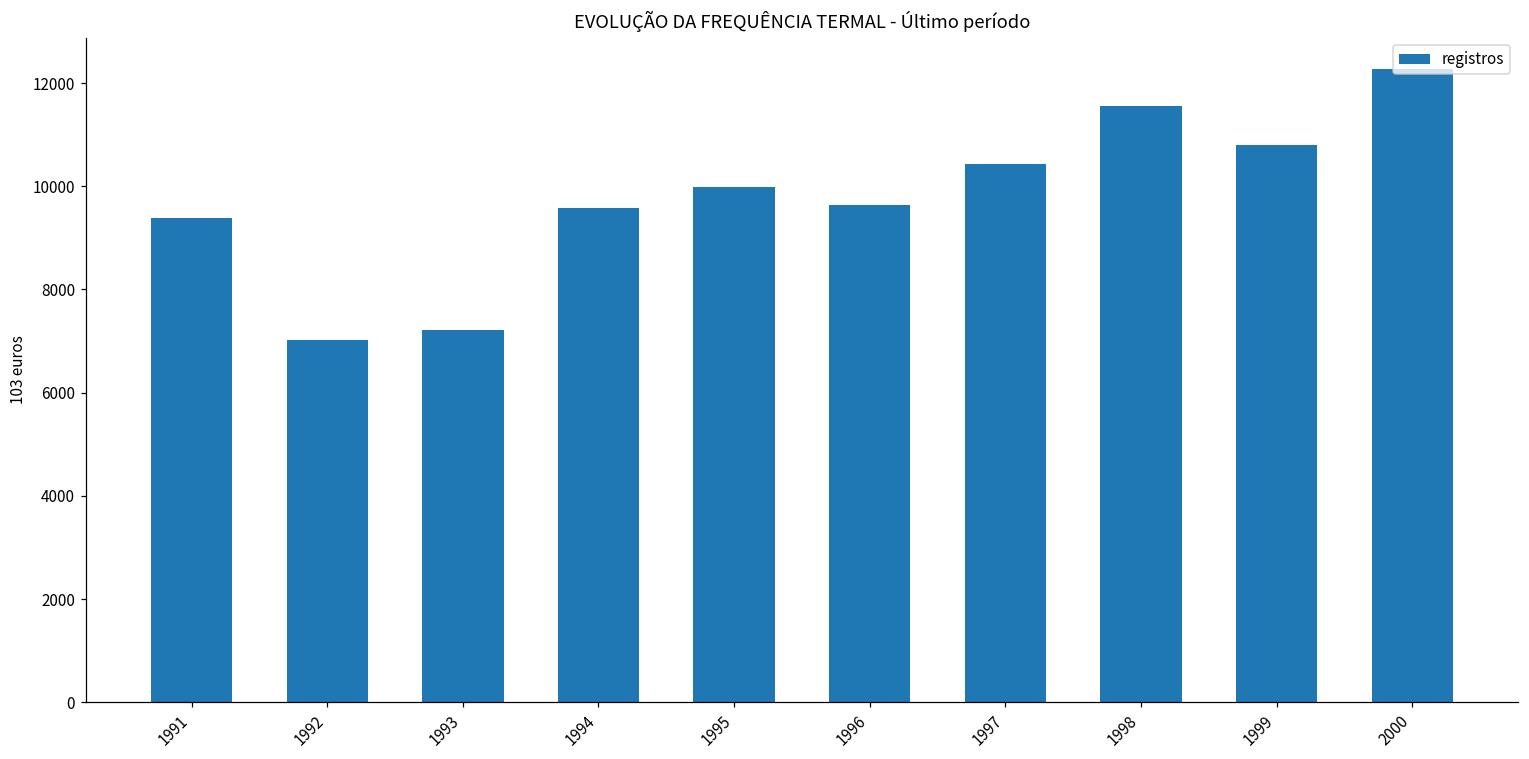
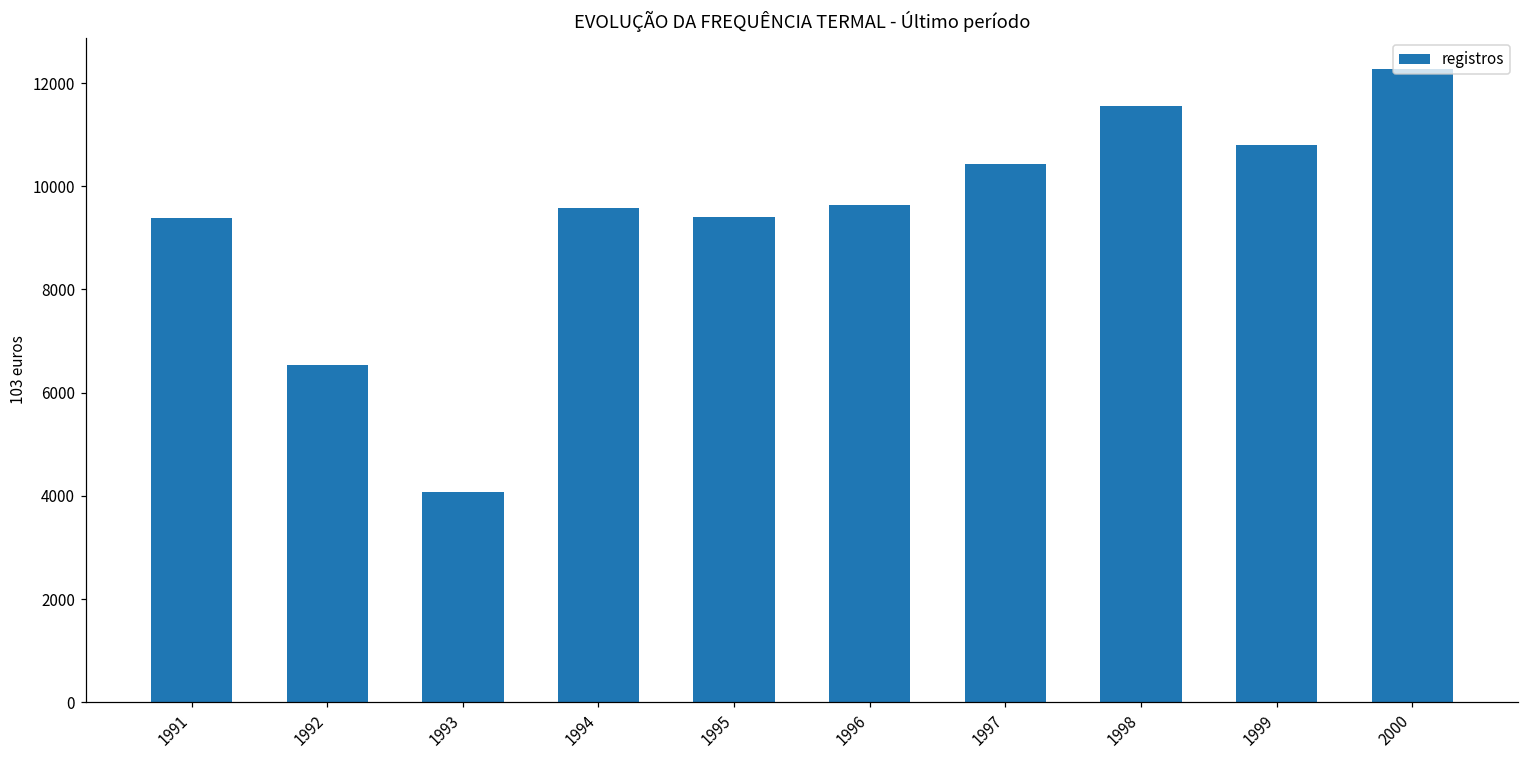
  {
    "1991": 9400,
-   "1992": 7000,
-   "1993": 7200,
+   "1992": 6500,
+   "1993": 4100,
    "1994": 9600,
-   "1995": 10000,
+   "1995": 9400,
    "1996": 9600,
    "1997": 10400,
    "1998": 11600,
    "1999": 10800
  }
